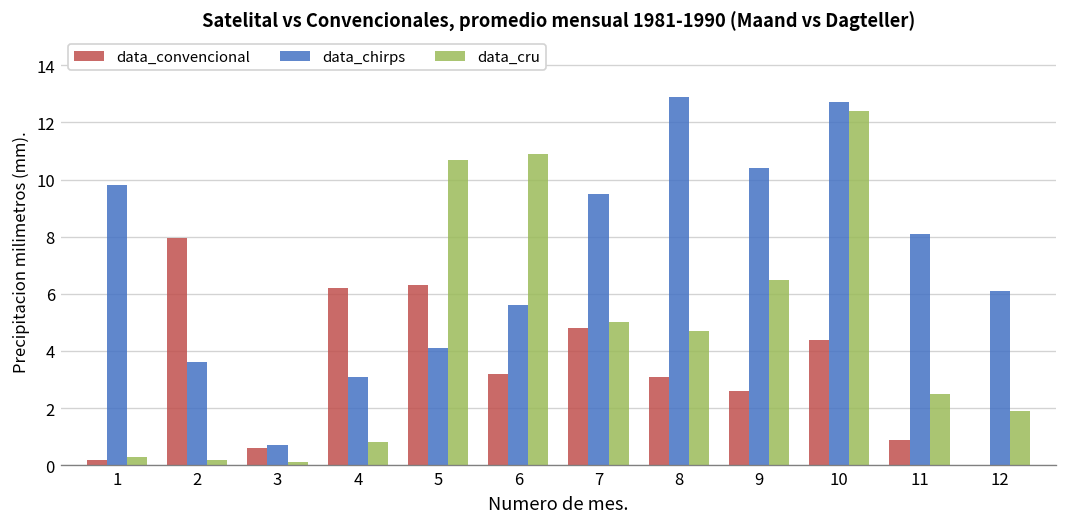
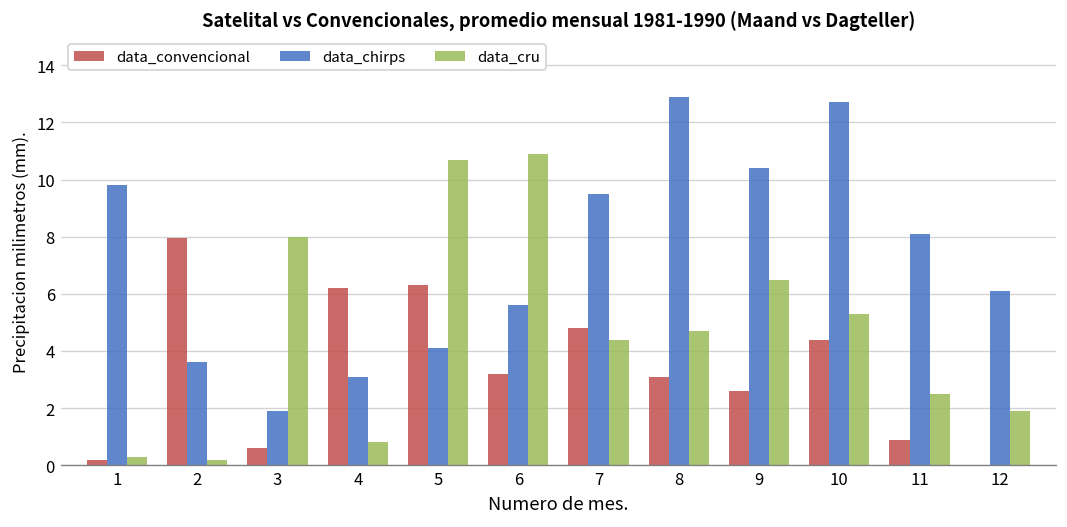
  {
    "data_convencional": {
      "1": 0.2,
      "2": 7.9,
      "3": 0.6,
      "4": 6.2,
      "5": 6.3,
      "6": 3.2,
      "7": 4.8,
      "8": 3.1,
      "9": 2.6,
      "10": 4.4,
      "11": 0.9,
      "12": 0.0
    },
    "data_chirps": {
      "1": 9.8,
      "2": 3.6,
-     "3": 0.7,
+     "3": 1.9,
      "4": 3.1,
      "5": 4.1,
      "6": 5.6,
      "7": 9.5,
      "8": 12.9,
      "9": 10.4,
      "10": 12.7,
      "11": 8.1,
      "12": 6.1
    },
    "data_cru": {
      "1": 0.3,
      "2": 0.2,
-     "3": 0.1,
+     "3": 8.0,
      "4": 0.8,
      "5": 10.7,
      "6": 10.9,
-     "7": 5.0,
+     "7": 4.4,
      "8": 4.7,
      "9": 6.5,
-     "10": 12.4,
+     "10": 5.3,
      "11": 2.5,
      "12": 1.9
    }
  }
